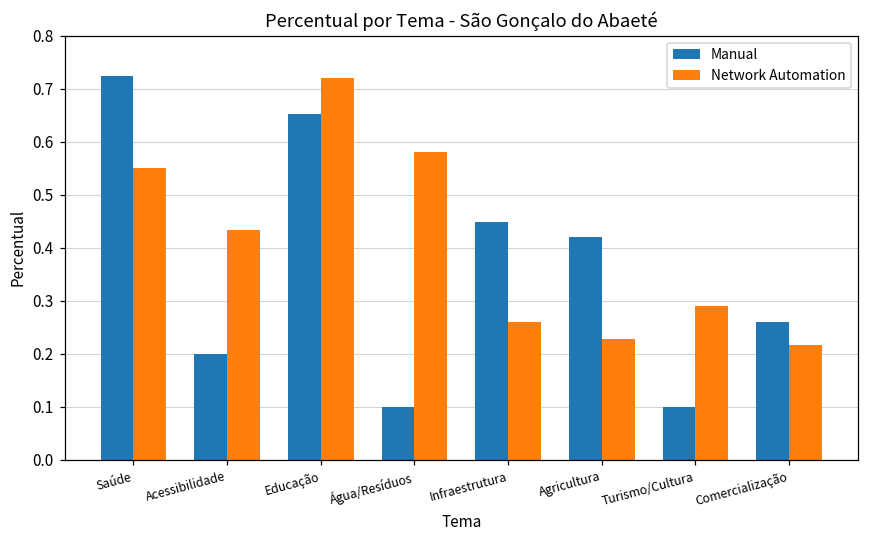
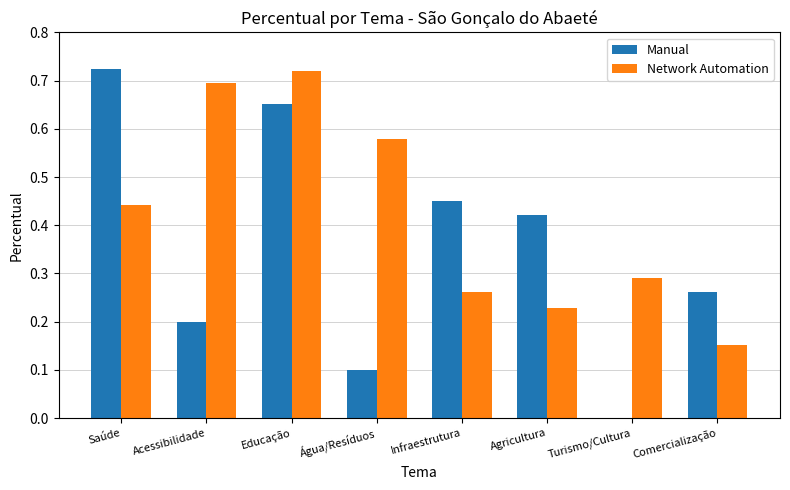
  {
    "Manual": {
      "Saúde": 0.72,
      "Acessibilidade": 0.2,
      "Educação": 0.65,
      "Água/Resíduos": 0.1,
      "Infraestrutura": 0.45,
      "Agricultura": 0.42,
-     "Turismo/Cultura": 0.1,
+     "Turismo/Cultura": 0.0,
      "Comercialização": 0.26
    },
    "Network Automation": {
-     "Saúde": 0.55,
-     "Acessibilidade": 0.43,
+     "Saúde": 0.44,
+     "Acessibilidade": 0.70,
      "Educação": 0.72,
      "Água/Resíduos": 0.58,
      "Infraestrutura": 0.26,
      "Agricultura": 0.23,
      "Turismo/Cultura": 0.29,
-     "Comercialização": 0.22
+     "Comercialização": 0.15
    }
  }
